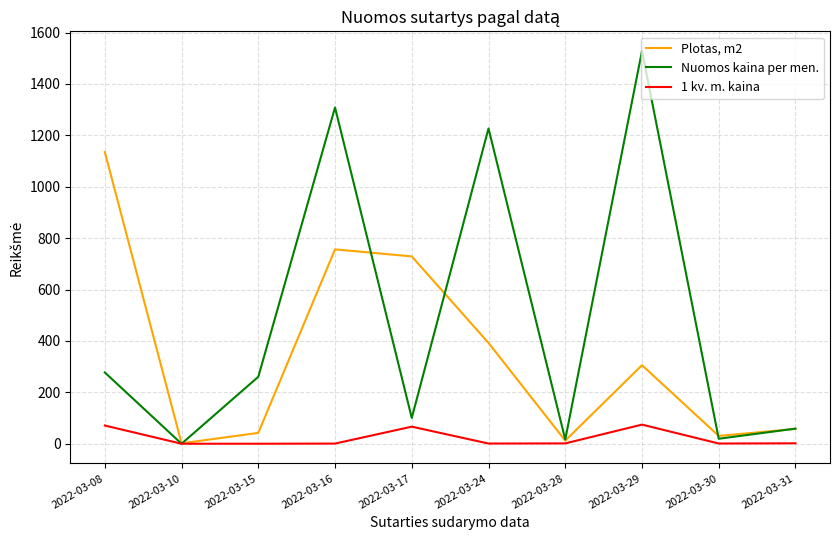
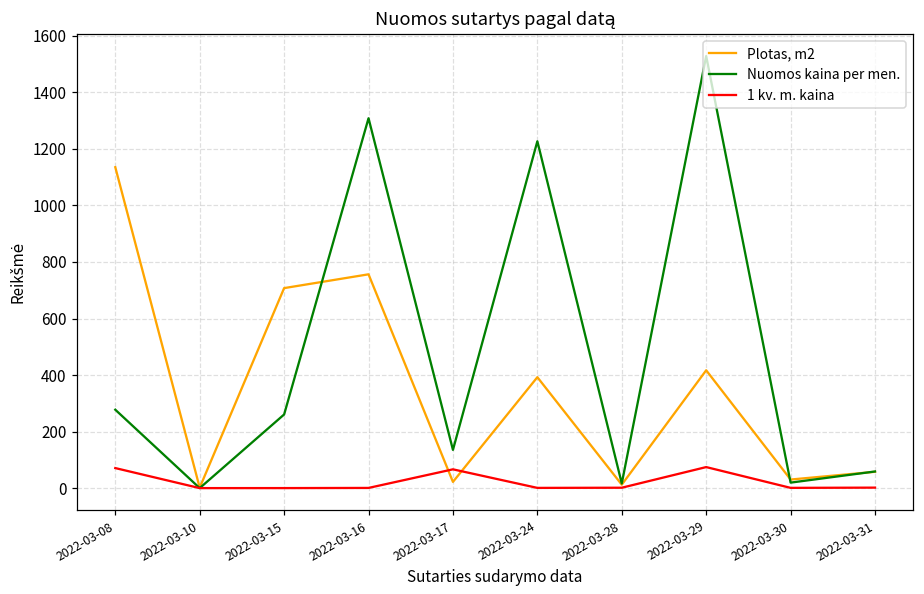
  {
    "Plotas, m2": {
      "2022-03-08": 1140,
-     "2022-03-15": 40,
+     "2022-03-15": 710,
      "2022-03-16": 760,
-     "2022-03-17": 730,
+     "2022-03-17": 20,
      "2022-03-24": 390,
-     "2022-03-29": 310,
+     "2022-03-29": 420,
      "2022-03-30": 30
    },
    "Nuomos kaina per men.": {
      "2022-03-08": 280,
      "2022-03-15": 260,
      "2022-03-16": 1310,
-     "2022-03-17": 100,
+     "2022-03-17": 140,
      "2022-03-24": 1230,
      "2022-03-30": 20
    },
    "1 kv. m. kaina": {
      "2022-03-08": 70,
      "2022-03-15": 0,
      "2022-03-16": 0,
      "2022-03-17": 70,
      "2022-03-24": 0,
      "2022-03-28": 0,
      "2022-03-29": 70,
      "2022-03-30": 0,
      "2022-03-31": 0
    }
  }
